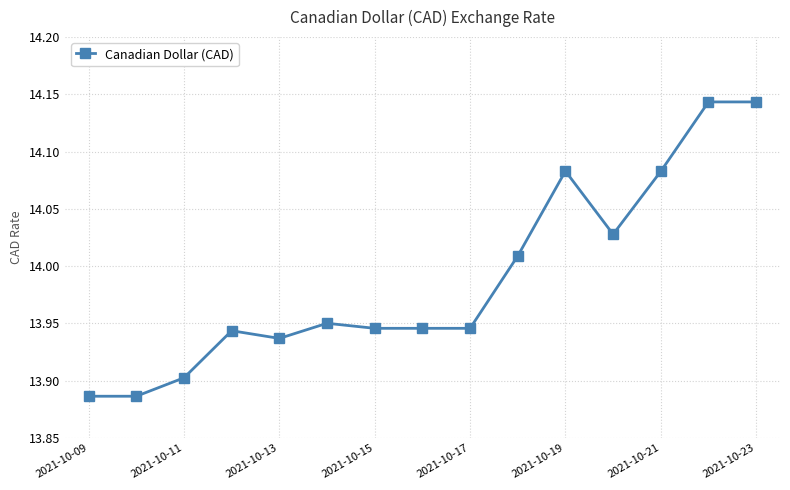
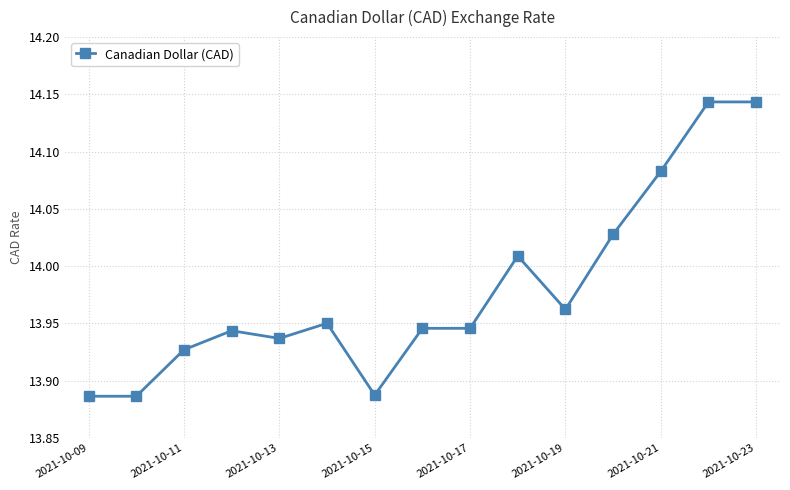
  {
    "2021-10-09": 13.886,
-   "2021-10-11": 13.903,
+   "2021-10-11": 13.927,
    "2021-10-13": 13.937,
-   "2021-10-15": 13.946,
+   "2021-10-15": 13.887,
    "2021-10-17": 13.946,
-   "2021-10-19": 14.083,
+   "2021-10-19": 13.962,
    "2021-10-21": 14.083,
    "2021-10-23": 14.143
  }
